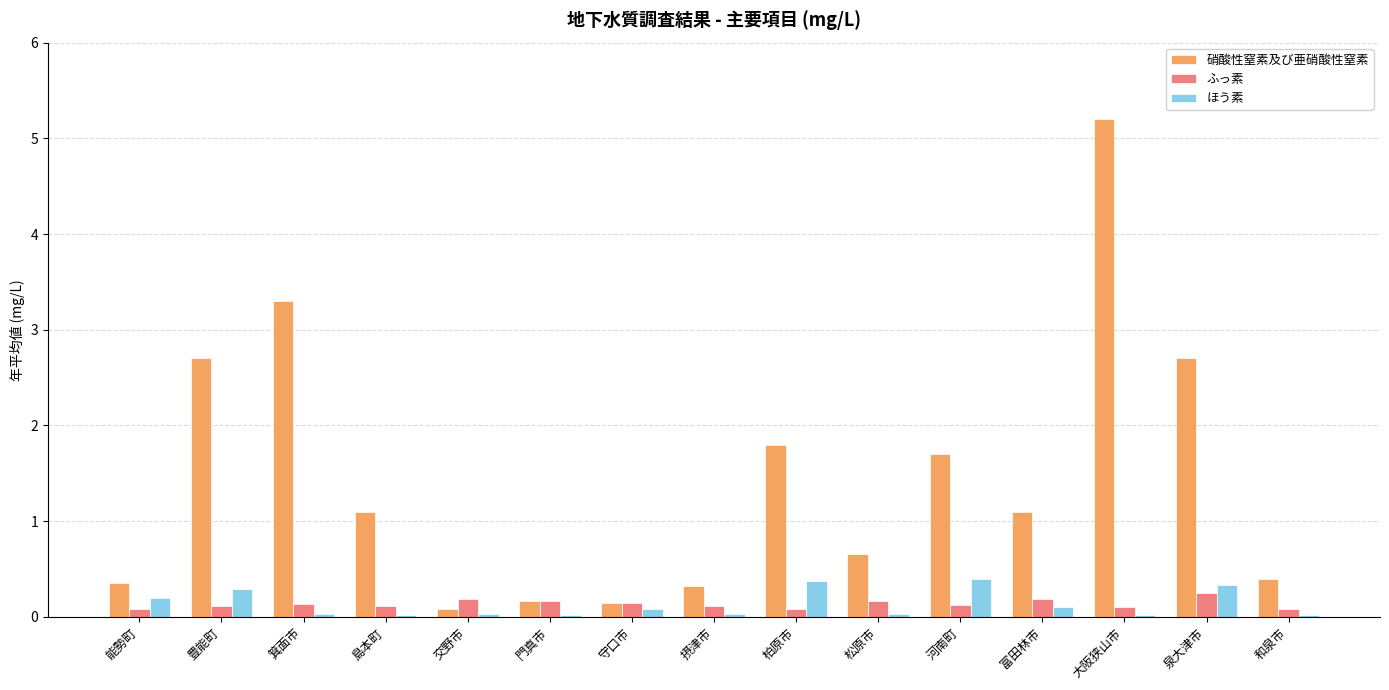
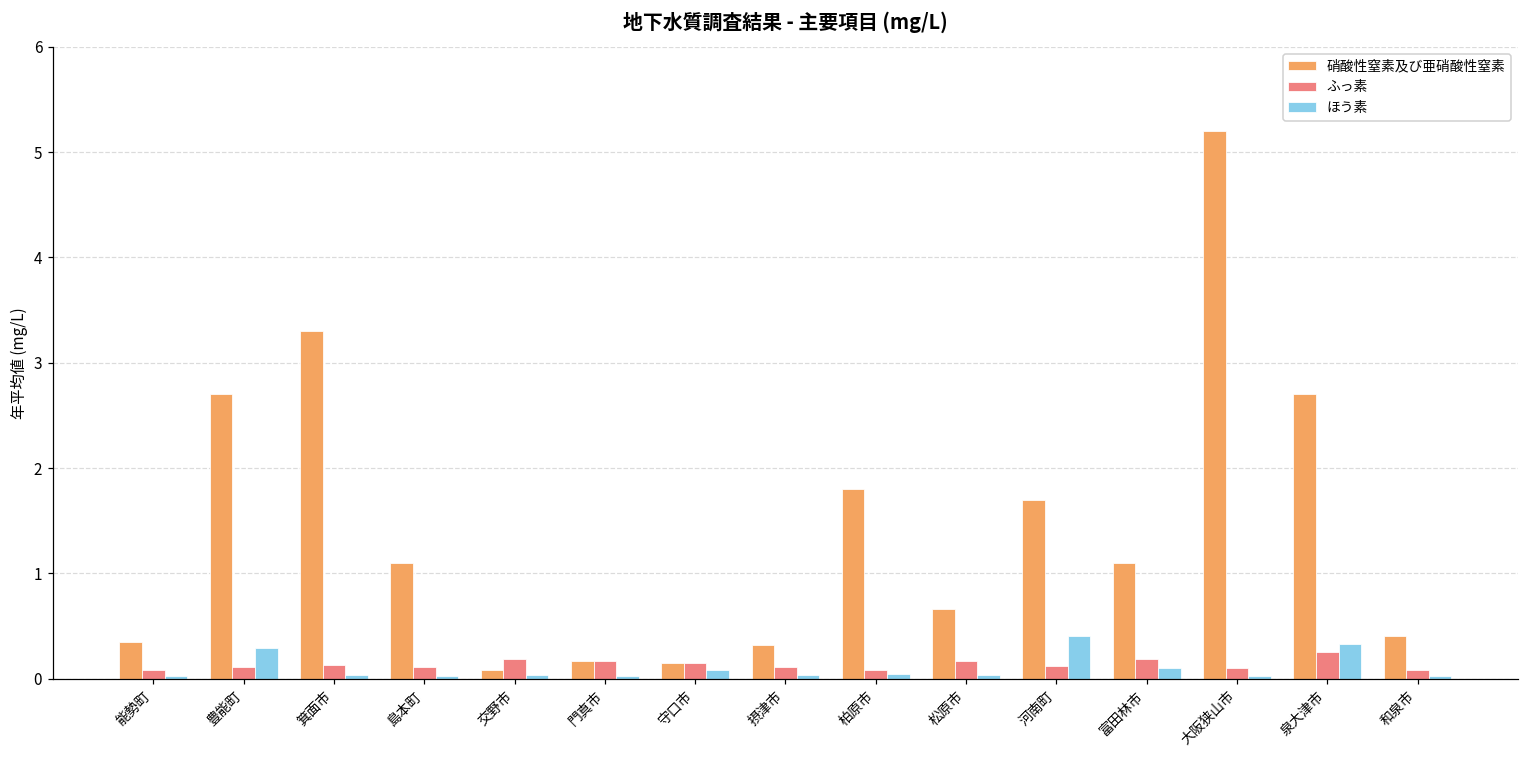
  {
    "ほう素": {
-     "能勢町": 0.2,
+     "能勢町": 0.0,
      "豊能町": 0.3,
      "箕面市": 0.0,
      "交野市": 0.0,
      "守口市": 0.1,
      "摂津市": 0.0,
-     "柏原市": 0.4,
+     "柏原市": 0.0,
      "松原市": 0.0,
      "河南町": 0.4,
      "富田林市": 0.1,
      "泉大津市": 0.3
    }
  }
